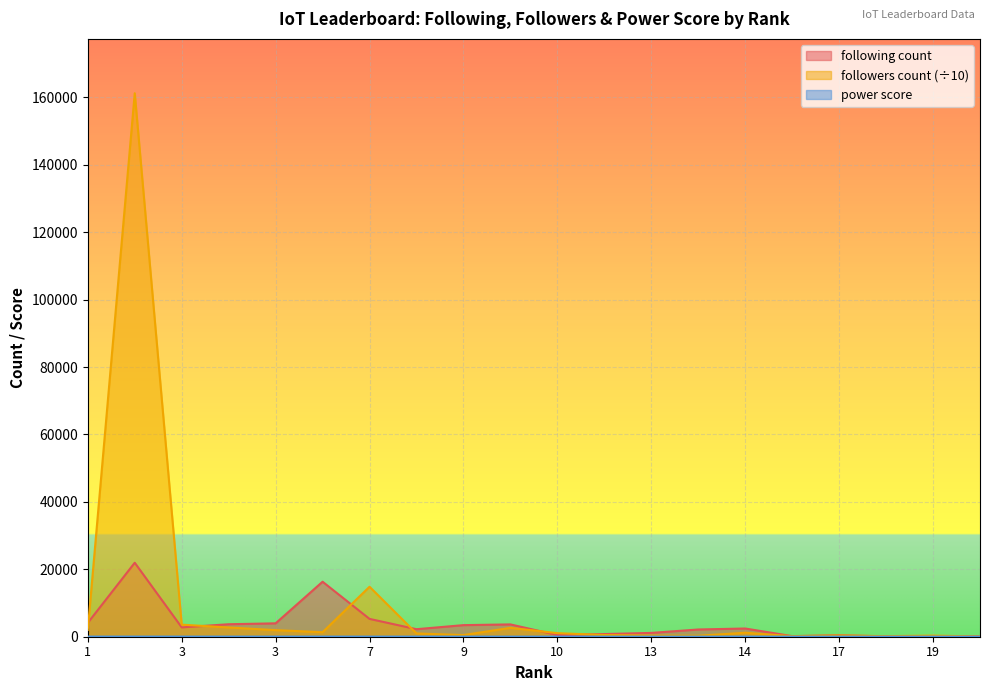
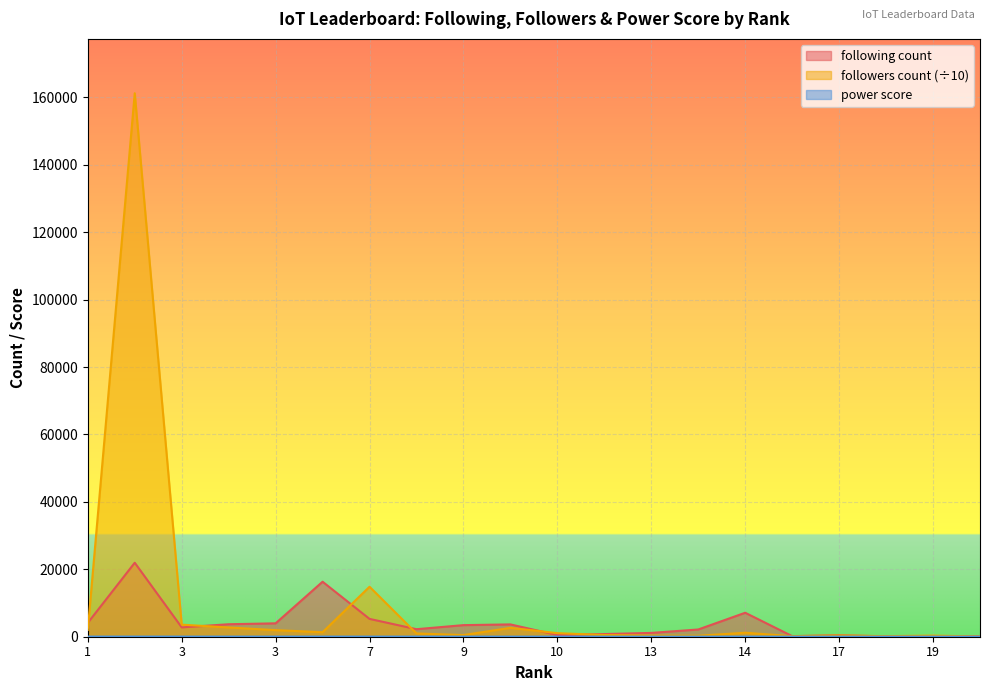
  {
    "following count": {
-     "14": 2000
+     "14": 7000
    },
    "followers count (÷10)": {
      "14": 1000
    },
    "power score": {
      "14": 0
    }
  }
